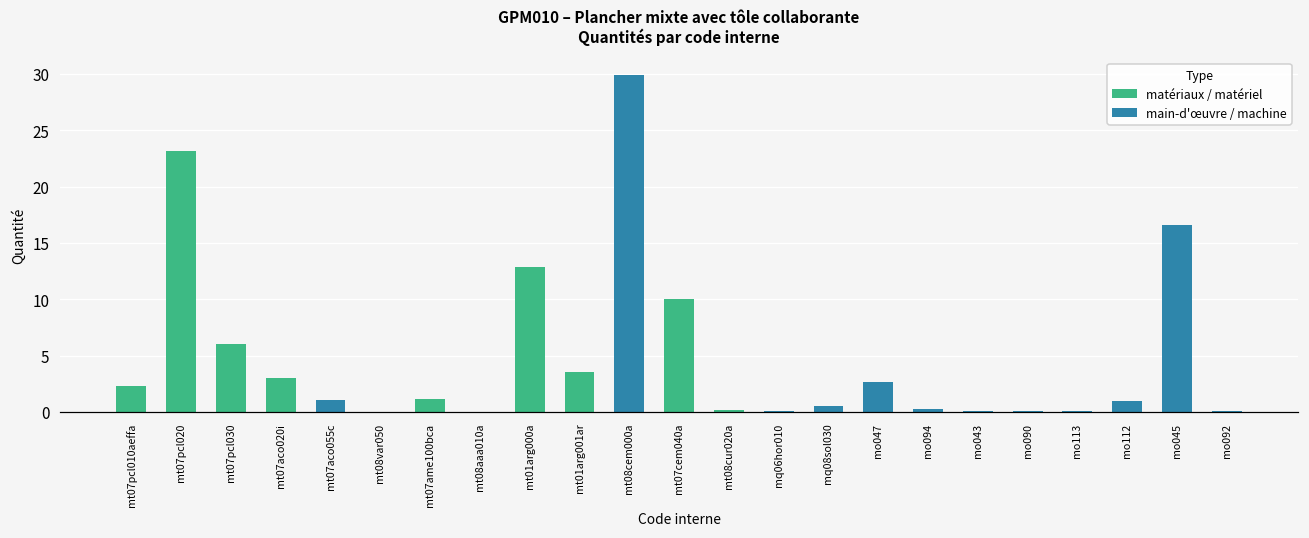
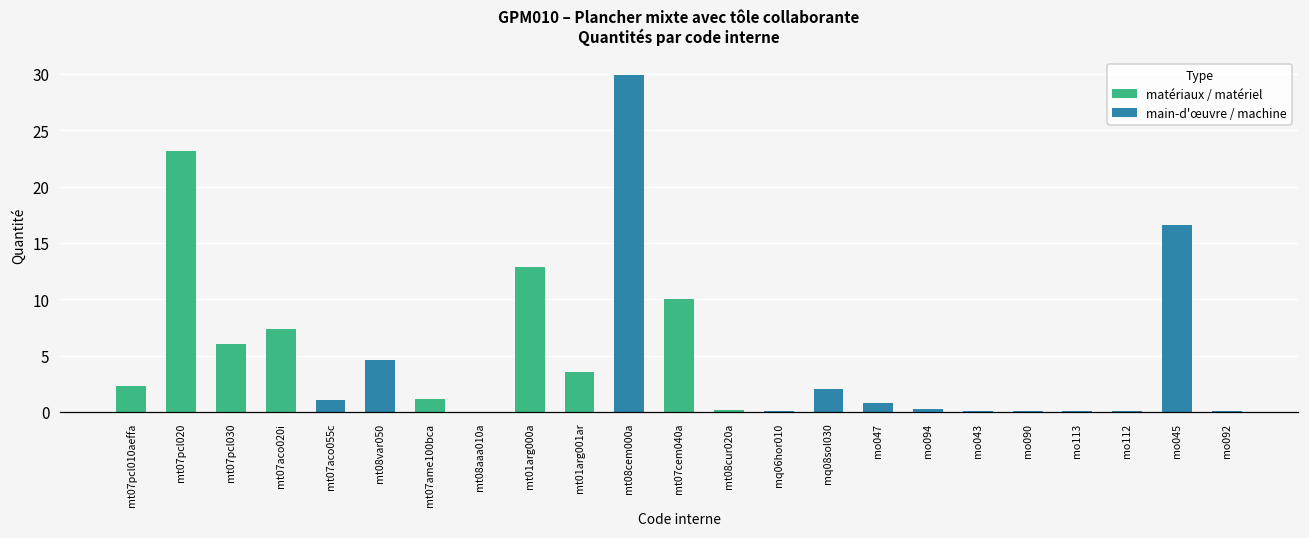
  {
    "mt07pcl010aeffa": 2.3,
    "mt07pcl020": 23.2,
    "mt07pcl030": 6.0,
-   "mt07aco020i": 3.0,
+   "mt07aco020i": 7.4,
    "mt07aco055c": 1.1,
-   "mt08var050": 0.0,
+   "mt08var050": 4.6,
    "mt07ame100bca": 1.2,
    "mt01arg000a": 12.9,
    "mt01arg001ar": 3.5,
    "mt08cem000a": 29.9,
    "mt07cem040a": 10.0,
-   "mq08sol030": 0.5,
-   "mo047": 2.6,
+   "mq08sol030": 2.0,
+   "mo047": 0.7,
    "mo094": 0.3,
-   "mo112": 1.0,
+   "mo112": 0.1,
    "mo045": 16.6
  }
